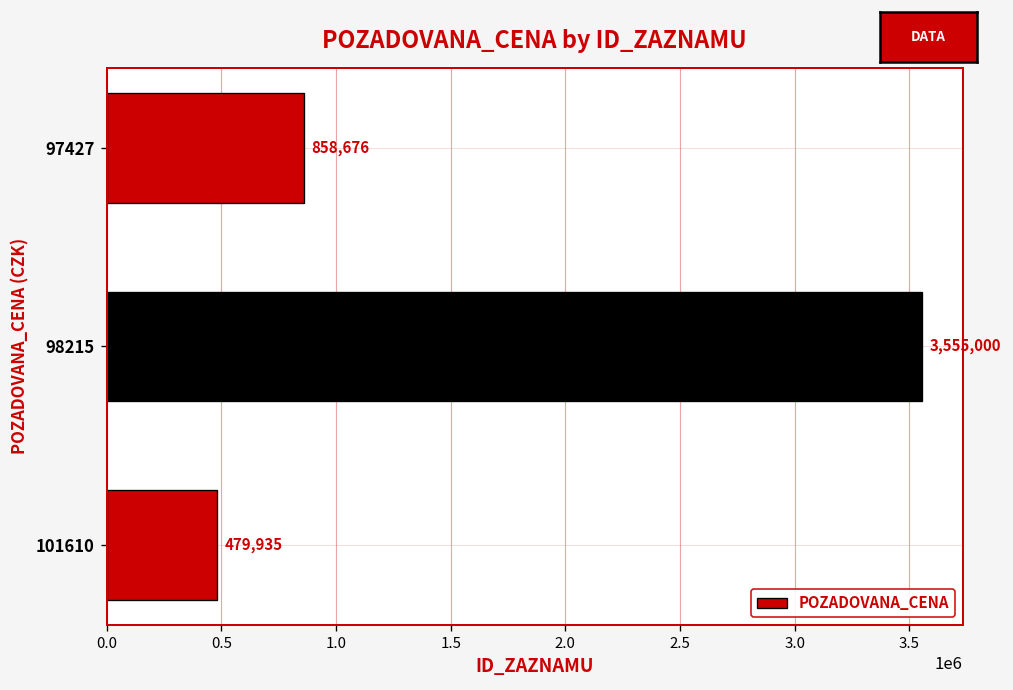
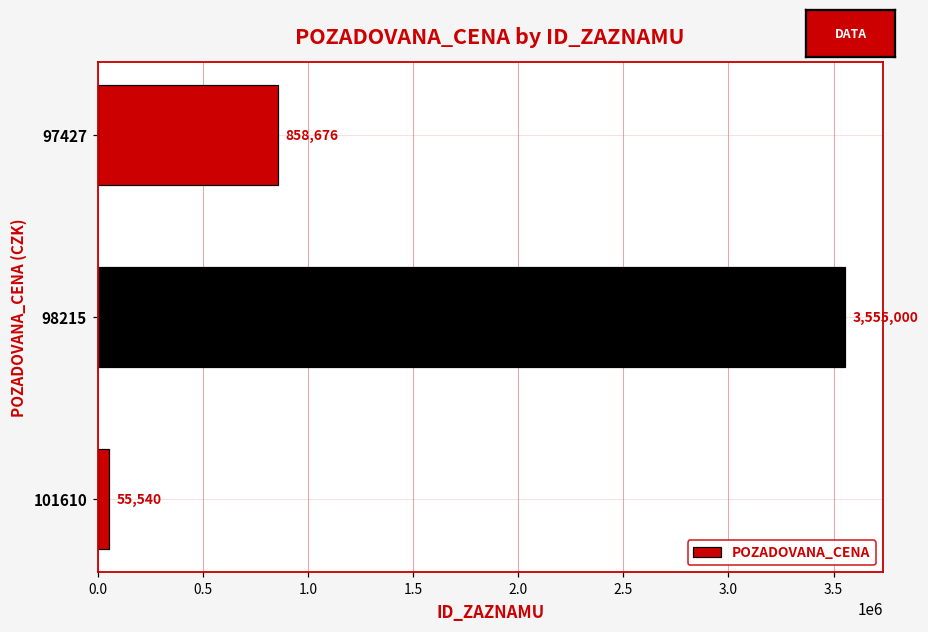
  {
    "97427": "858,676",
    "98215": "3,555,000",
-   "101610": "479,935"
+   "101610": "55,540"
  }
